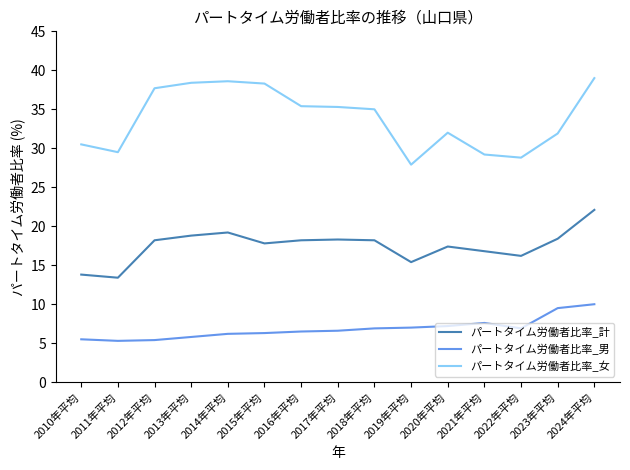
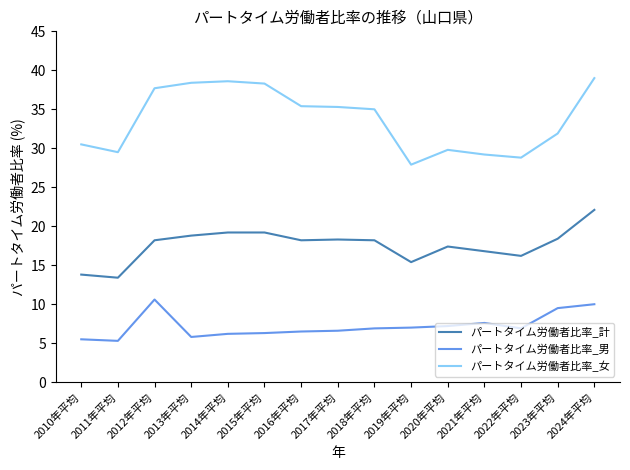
  {
    "パートタイム労働者比率_計": {
      "2010年平均": 14,
      "2011年平均": 13,
      "2012年平均": 18,
      "2013年平均": 19,
      "2014年平均": 19,
-     "2015年平均": 18,
+     "2015年平均": 19,
      "2016年平均": 18,
      "2017年平均": 18,
      "2018年平均": 18,
      "2019年平均": 15,
      "2020年平均": 17,
      "2021年平均": 17,
      "2022年平均": 16,
      "2023年平均": 18,
      "2024年平均": 22
    },
    "パートタイム労働者比率_男": {
      "2010年平均": 6,
      "2011年平均": 5,
-     "2012年平均": 5,
+     "2012年平均": 11,
      "2013年平均": 6,
      "2014年平均": 6,
      "2015年平均": 6,
      "2016年平均": 7,
      "2017年平均": 7,
      "2018年平均": 7,
      "2019年平均": 7,
      "2023年平均": 10,
      "2024年平均": 10
    },
    "パートタイム労働者比率_女": {
      "2010年平均": 31,
      "2011年平均": 30,
      "2012年平均": 38,
      "2013年平均": 38,
      "2014年平均": 39,
      "2015年平均": 38,
      "2016年平均": 35,
      "2017年平均": 35,
      "2018年平均": 35,
      "2019年平均": 28,
-     "2020年平均": 32,
+     "2020年平均": 30,
      "2021年平均": 29,
      "2022年平均": 29,
      "2023年平均": 32,
      "2024年平均": 39
    }
  }
